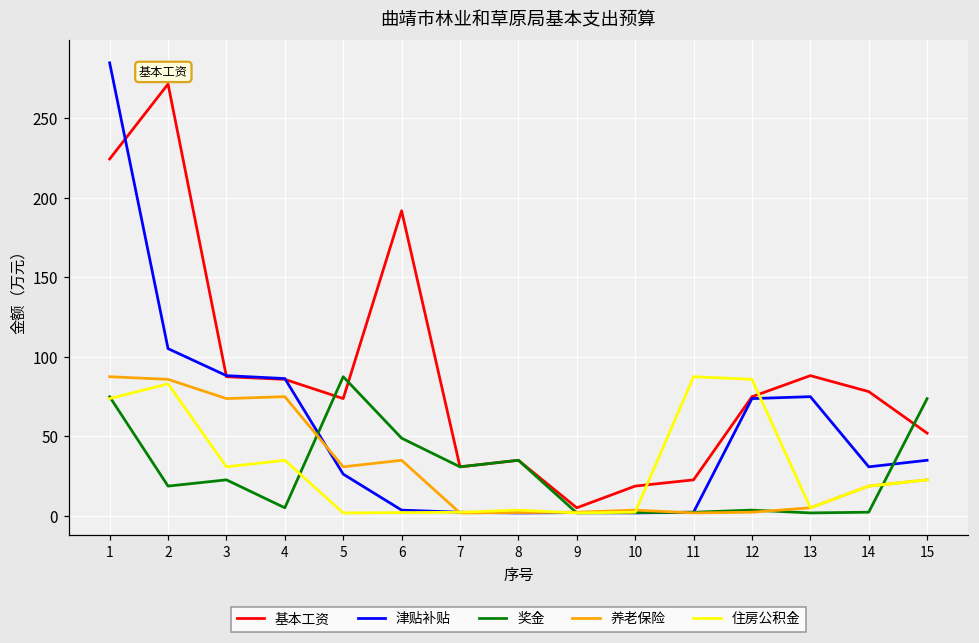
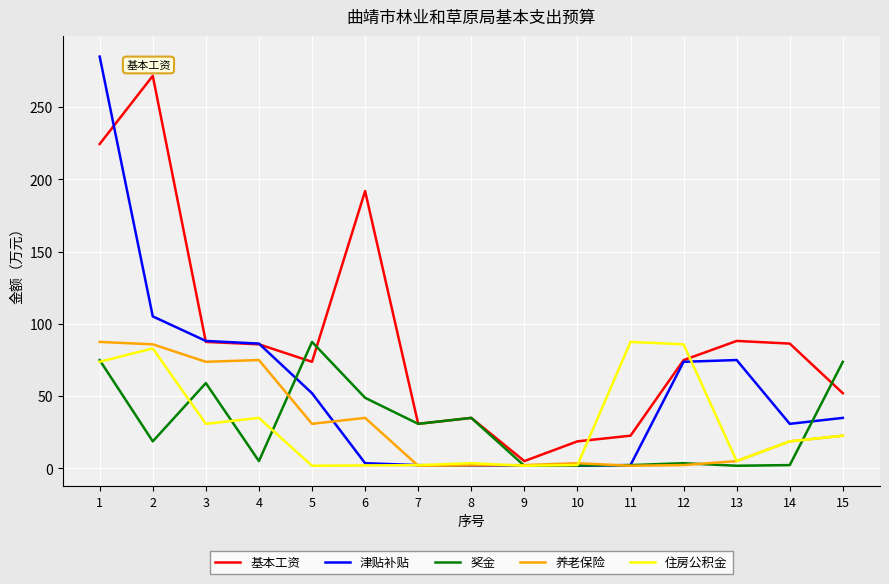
  {
    "基本工资": {
      "1": 224,
      "2": 272,
      "5": 74,
      "6": 192,
      "9": 5,
      "10": 19,
      "11": 23,
      "13": 88,
-     "14": 78,
+     "14": 86,
      "15": 52
    },
    "津贴补贴": {
      "1": 285,
      "2": 105,
-     "5": 26,
+     "5": 52,
      "13": 75,
      "14": 31,
      "15": 35
    },
    "奖金": {
      "2": 19,
-     "3": 23,
+     "3": 59,
      "4": 5,
      "5": 88,
      "6": 49,
      "13": 2,
      "14": 2,
      "15": 74
    },
    "养老保险": {
      "1": 88,
      "2": 86,
      "3": 74,
      "4": 75,
      "5": 31,
      "6": 35
    },
    "住房公积金": {
      "2": 83,
      "3": 31,
      "4": 35,
      "5": 2,
      "11": 88,
      "12": 86
    }
  }
